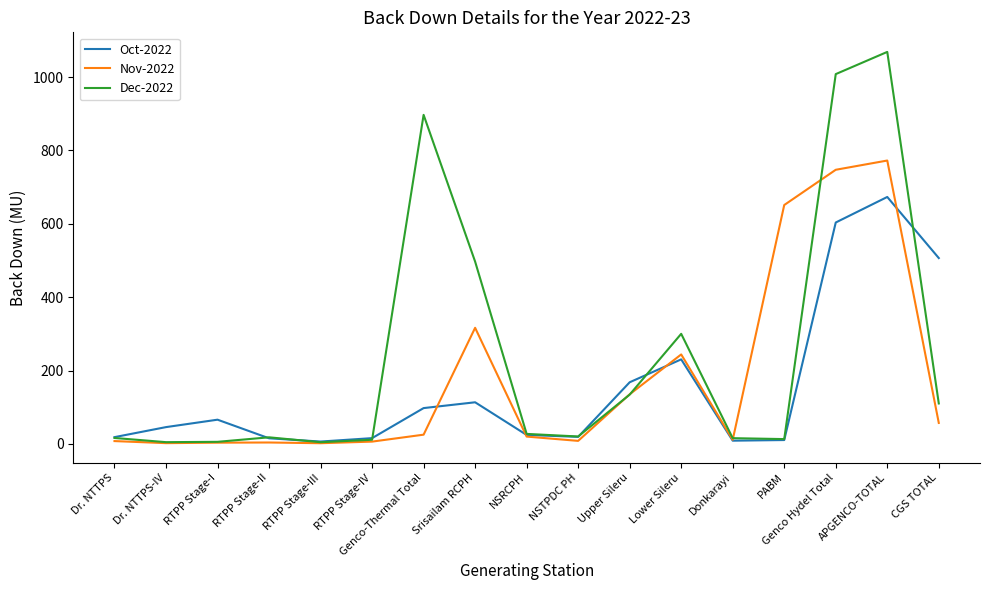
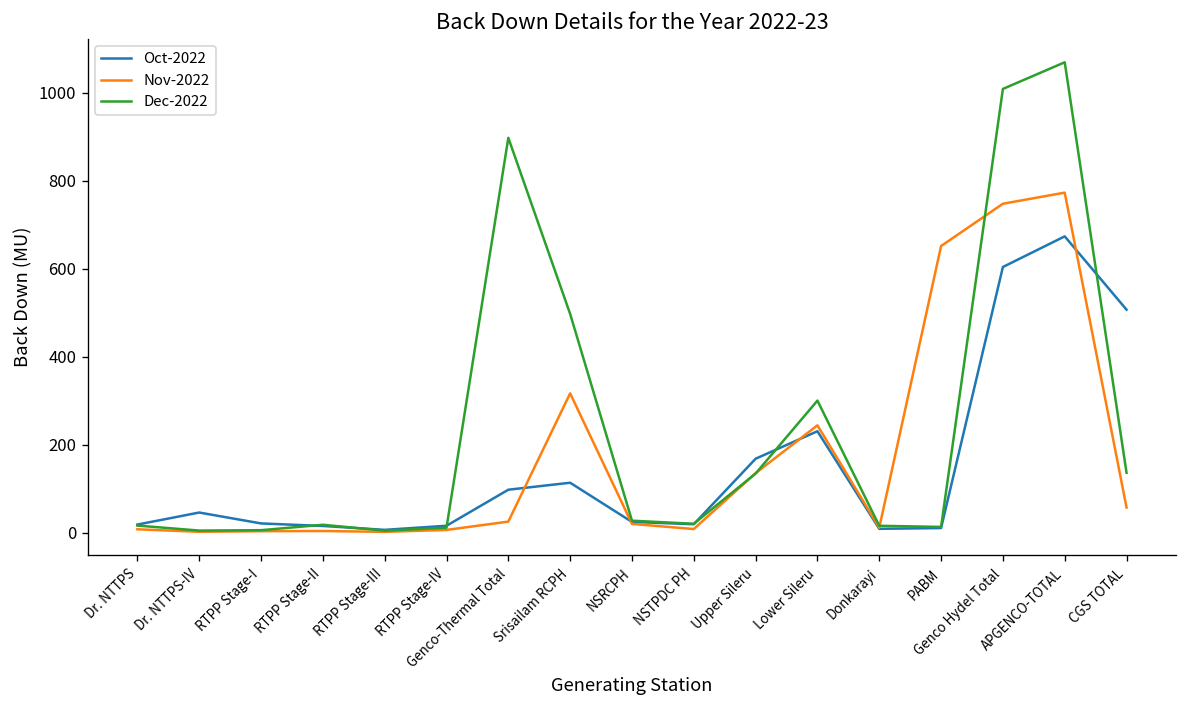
  {
    "Oct-2022": {
      "Dr. NTTPS-IV": 50,
-     "RTPP Stage-I": 70,
+     "RTPP Stage-I": 20,
      "Genco-Thermal Total": 100,
      "Srisailam RCPH": 110,
      "Upper Sileru": 170,
      "Lower Sileru": 230,
      "Genco Hydel Total": 600,
      "APGENCO-TOTAL": 670,
      "CGS TOTAL": 510
    },
    "Nov-2022": {
      "Dr. NTTPS": 10,
      "RTPP Stage-II": 0,
      "Genco-Thermal Total": 30,
      "Srisailam RCPH": 320,
      "NSTPDC PH": 10,
      "Lower Sileru": 240,
      "PABM": 650,
      "Genco Hydel Total": 750,
      "APGENCO-TOTAL": 770,
      "CGS TOTAL": 60
    },
    "Dec-2022": {
      "Genco-Thermal Total": 900,
      "Srisailam RCPH": 500,
      "Lower Sileru": 300,
      "Genco Hydel Total": 1010,
      "APGENCO-TOTAL": 1070,
-     "CGS TOTAL": 110
+     "CGS TOTAL": 140
    }
  }
